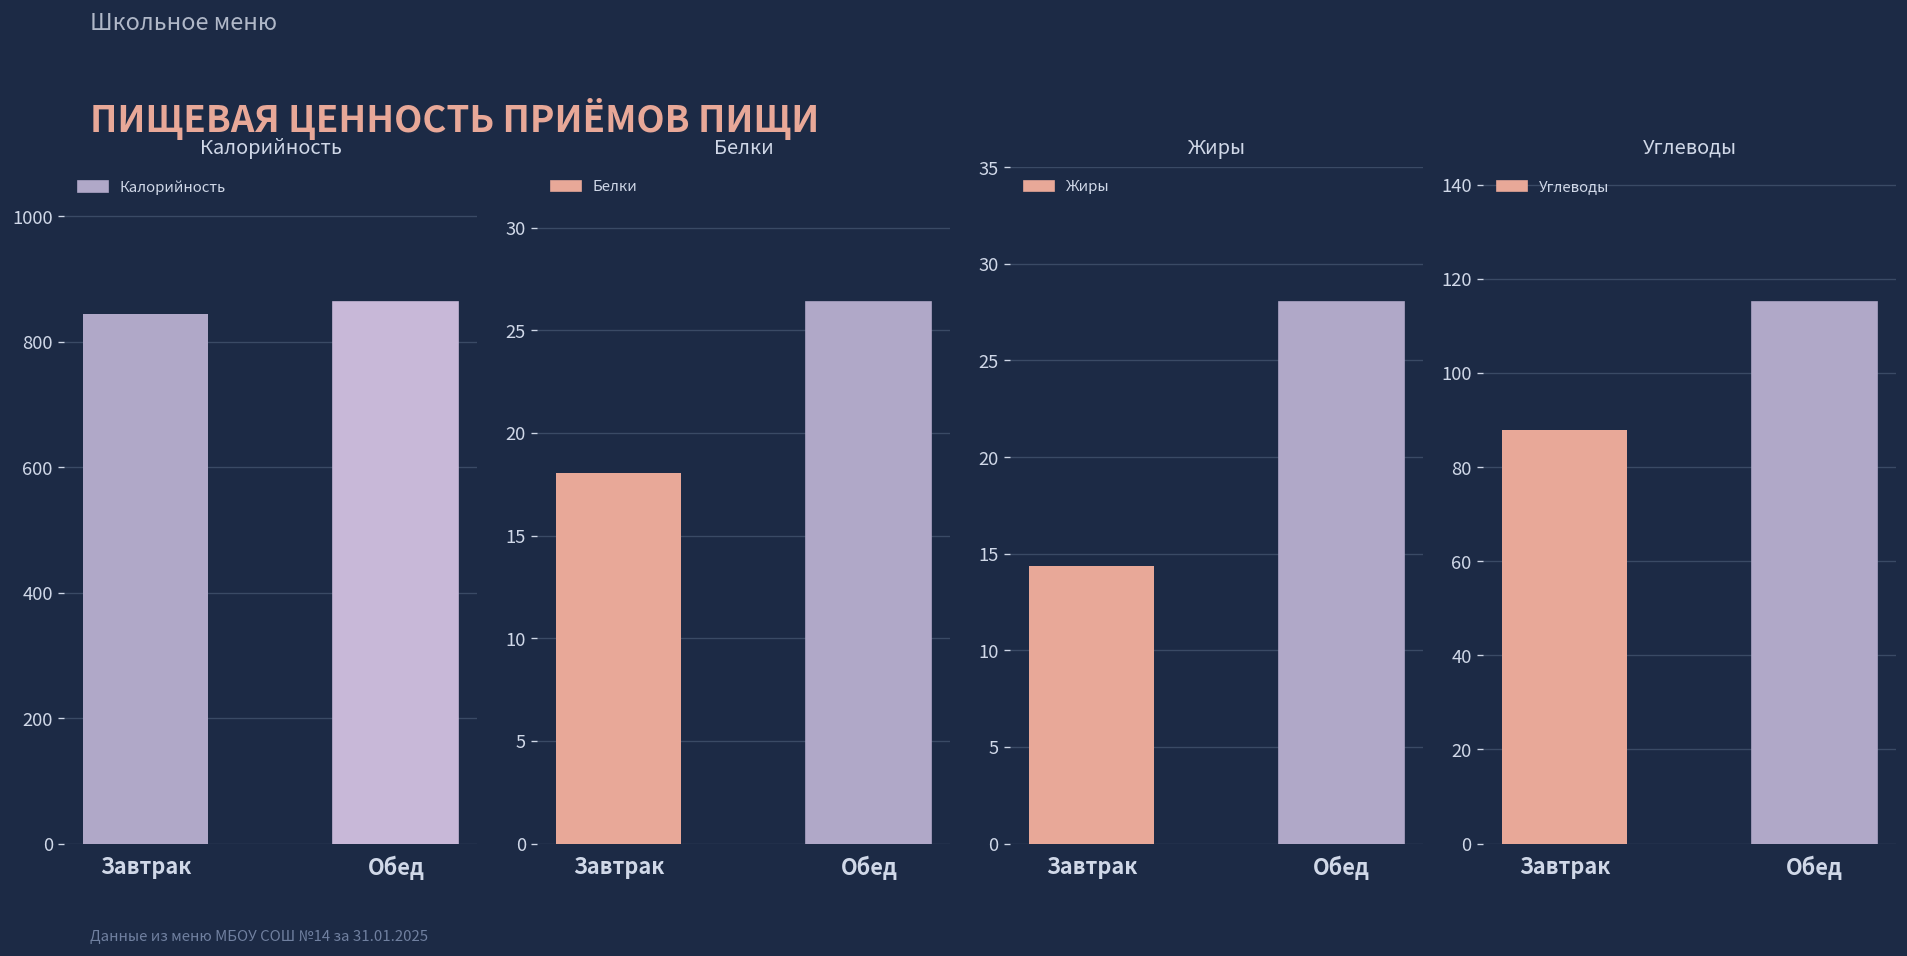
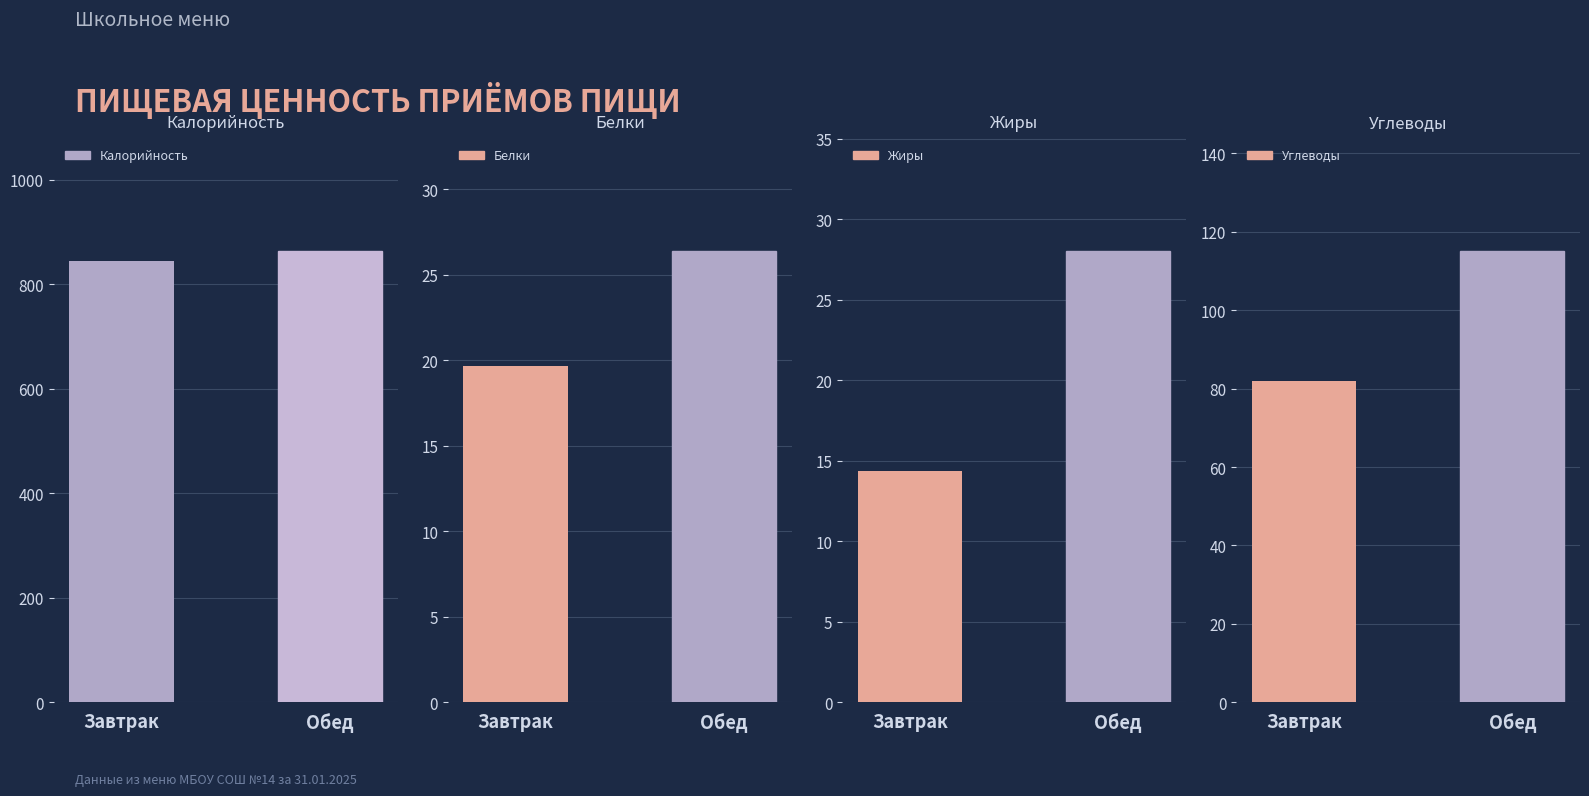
  {
    "Калорийность": {
      "Завтрак": 840,
      "Обед": 860
    },
    "Белки": {
-     "Завтрак": 18.1,
+     "Завтрак": 19.7,
      "Обед": 26.4
    },
    "Жиры": {
      "Завтрак": 14.4,
      "Обед": 28.0
    },
    "Углеводы": {
-     "Завтрак": 88,
+     "Завтрак": 82,
      "Обед": 115
    }
  }
